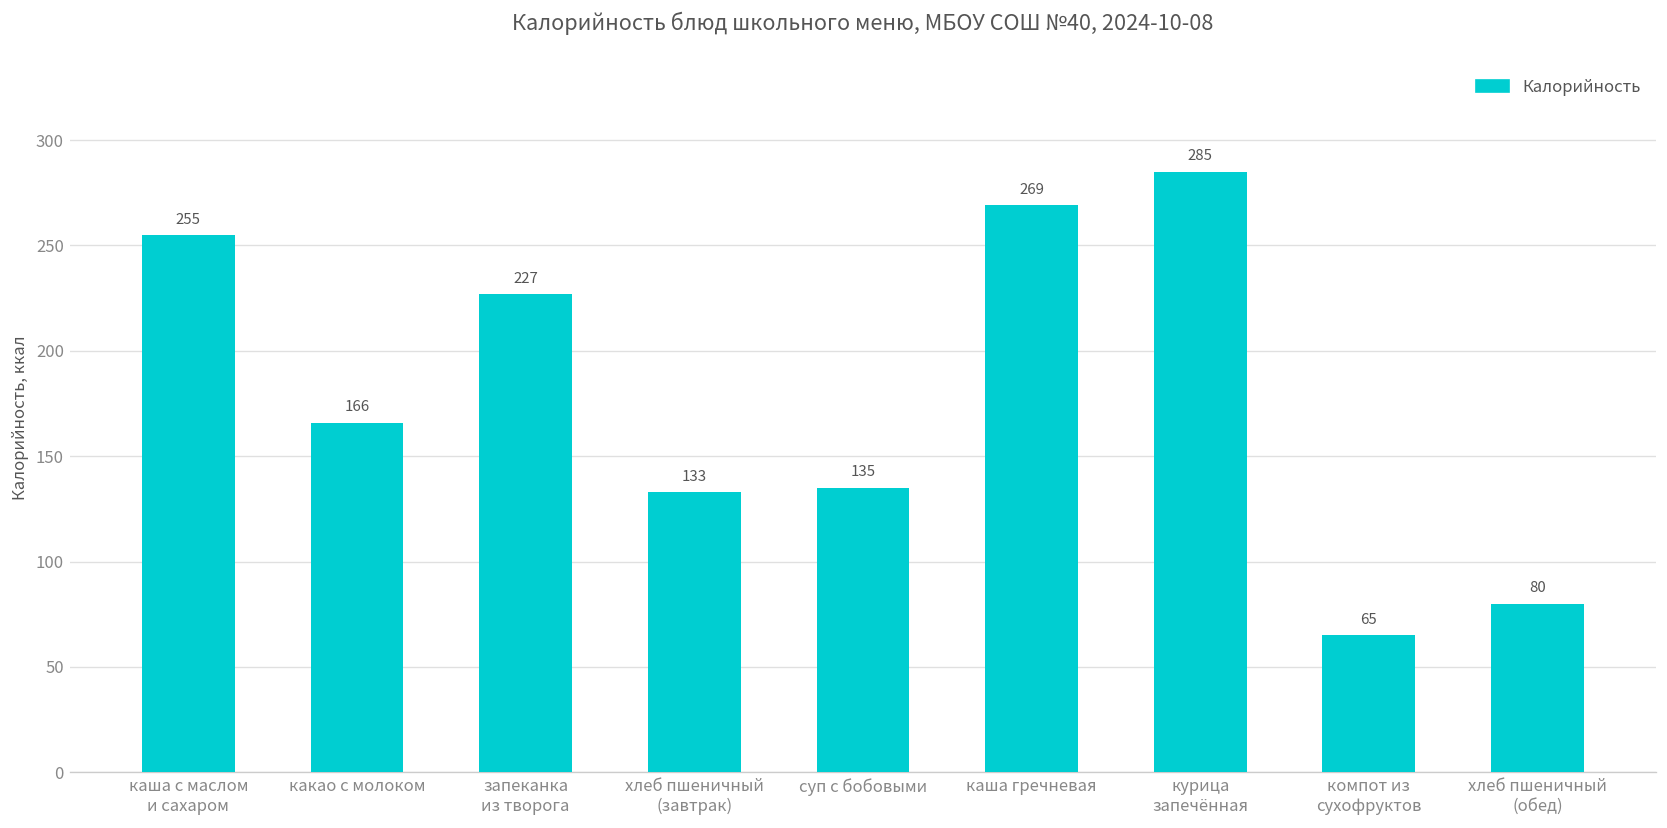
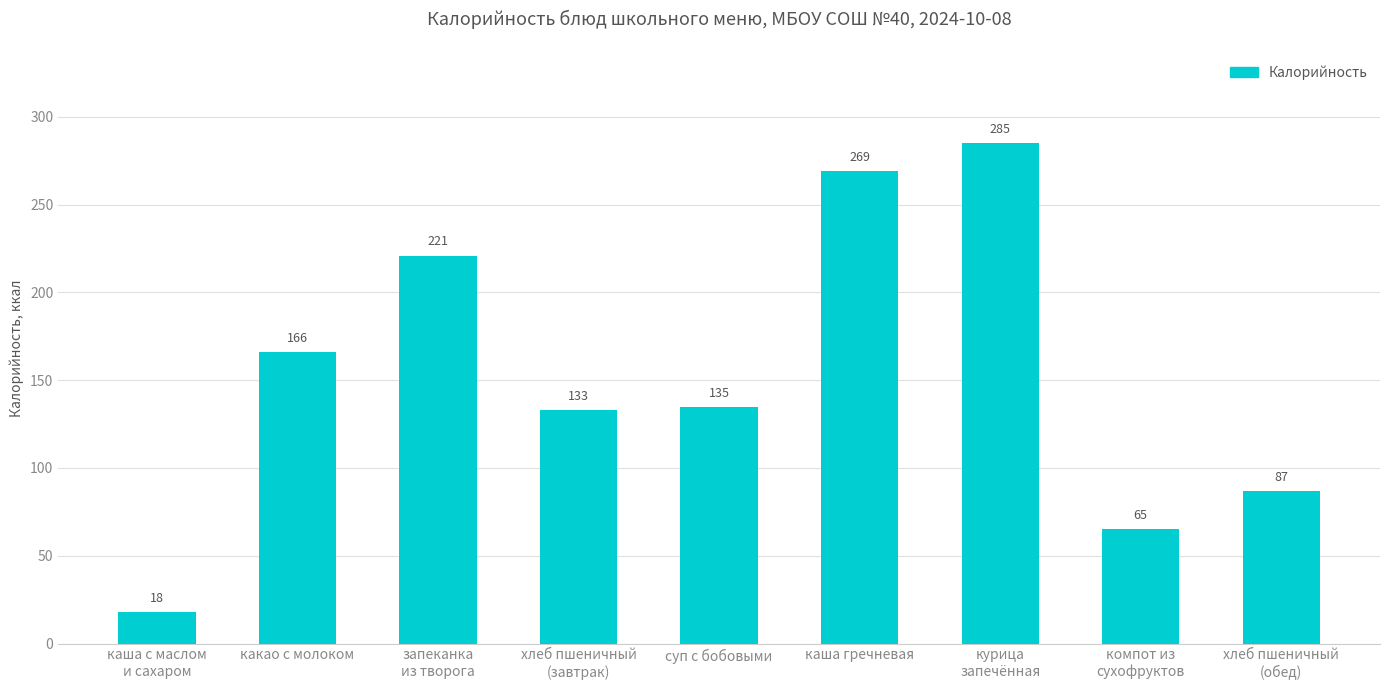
  {
-   "каша с маслом и сахаром": 255,
+   "каша с маслом и сахаром": 18,
    "какао с молоком": 166,
-   "запеканка из творога": 227,
+   "запеканка из творога": 221,
    "хлеб пшеничный (завтрак)": 133,
    "суп с бобовыми": 135,
    "каша гречневая": 269,
    "курица запечённая": 285,
    "компот из сухофруктов": 65,
-   "хлеб пшеничный (обед)": 80
+   "хлеб пшеничный (обед)": 87
  }
